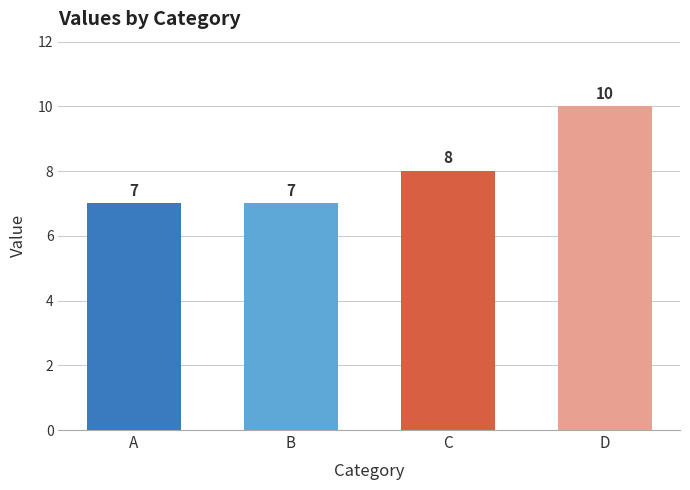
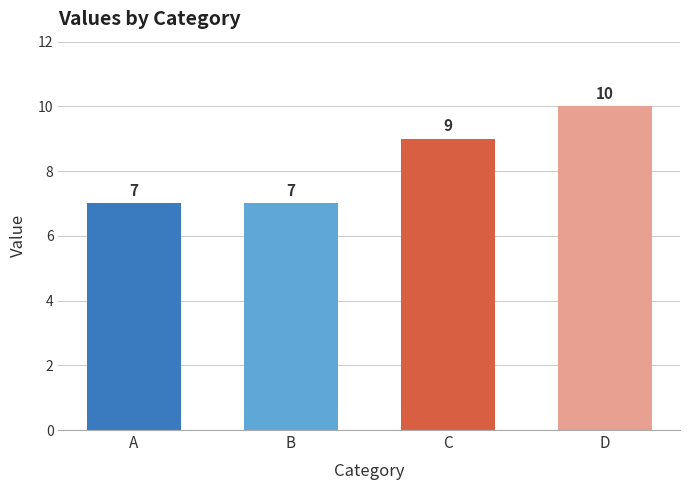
  {
    "A": 7,
    "B": 7,
-   "C": 8,
+   "C": 9,
    "D": 10
  }
